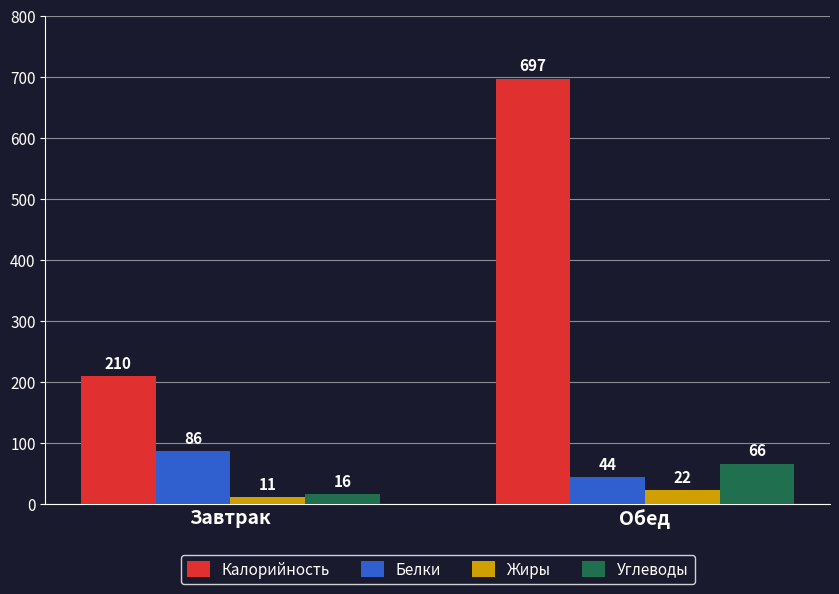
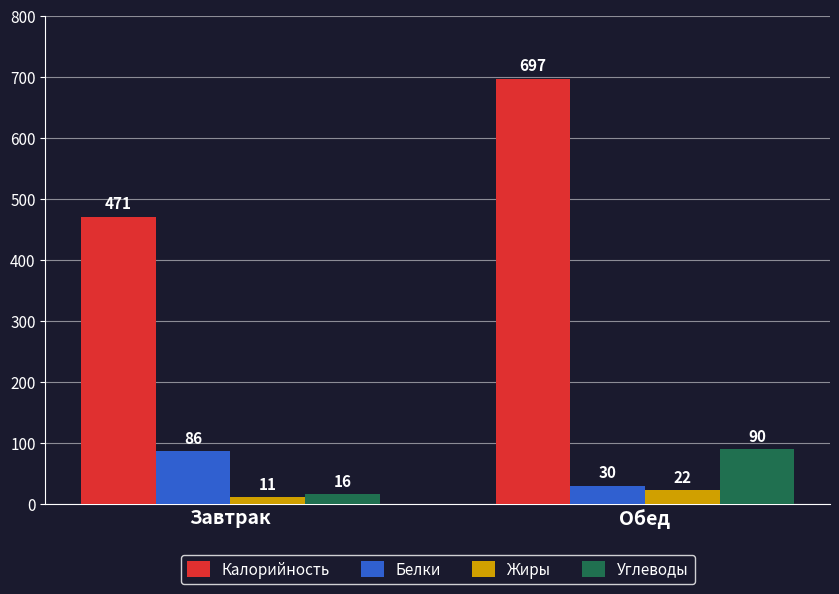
  {
    "Калорийность": {
-     "Завтрак": 210,
+     "Завтрак": 471,
      "Обед": 697
    },
    "Белки": {
      "Завтрак": 86,
-     "Обед": 44
+     "Обед": 30
    },
    "Жиры": {
      "Завтрак": 11,
      "Обед": 22
    },
    "Углеводы": {
      "Завтрак": 16,
-     "Обед": 66
+     "Обед": 90
    }
  }
